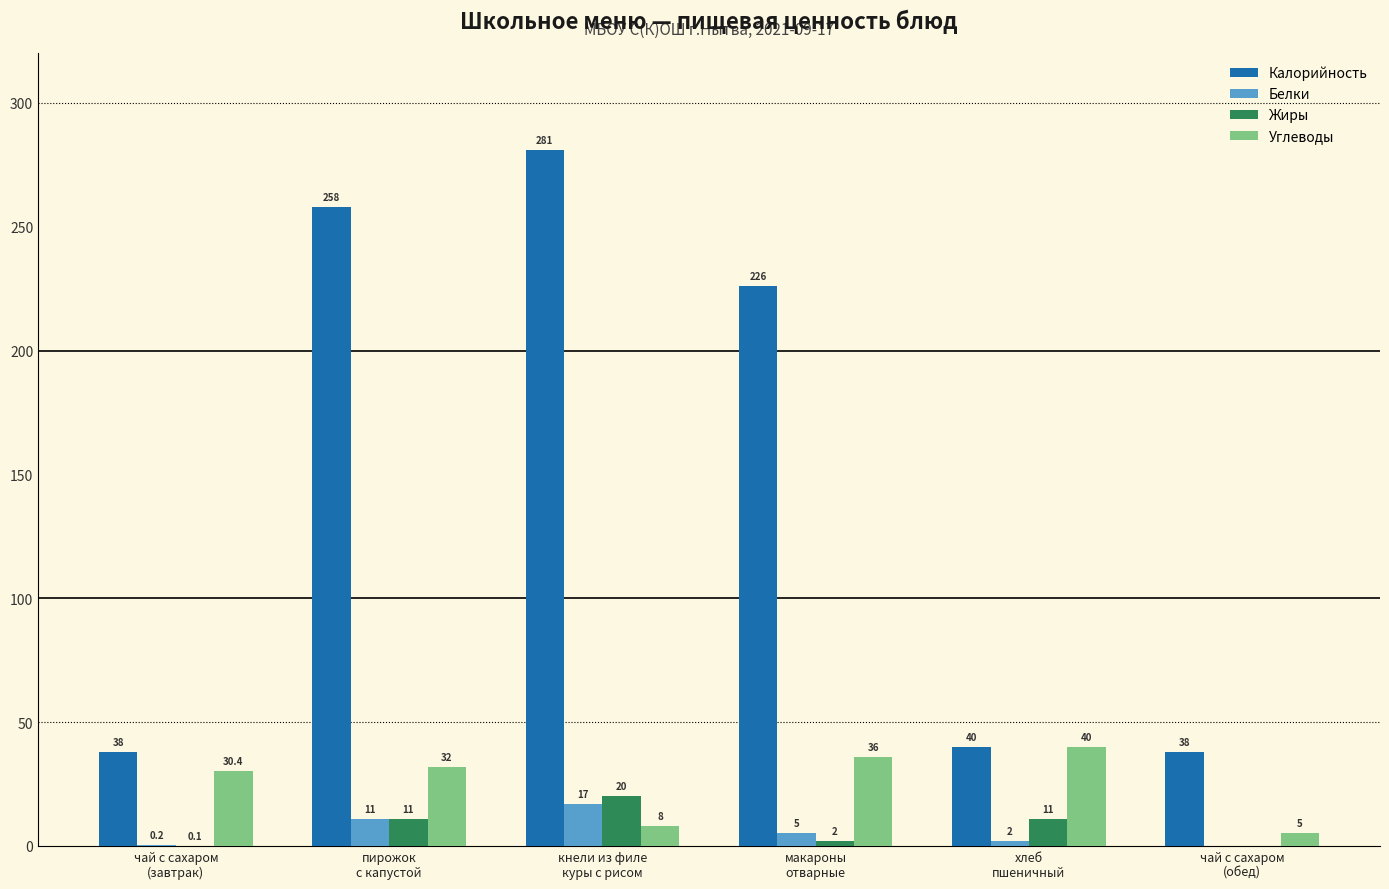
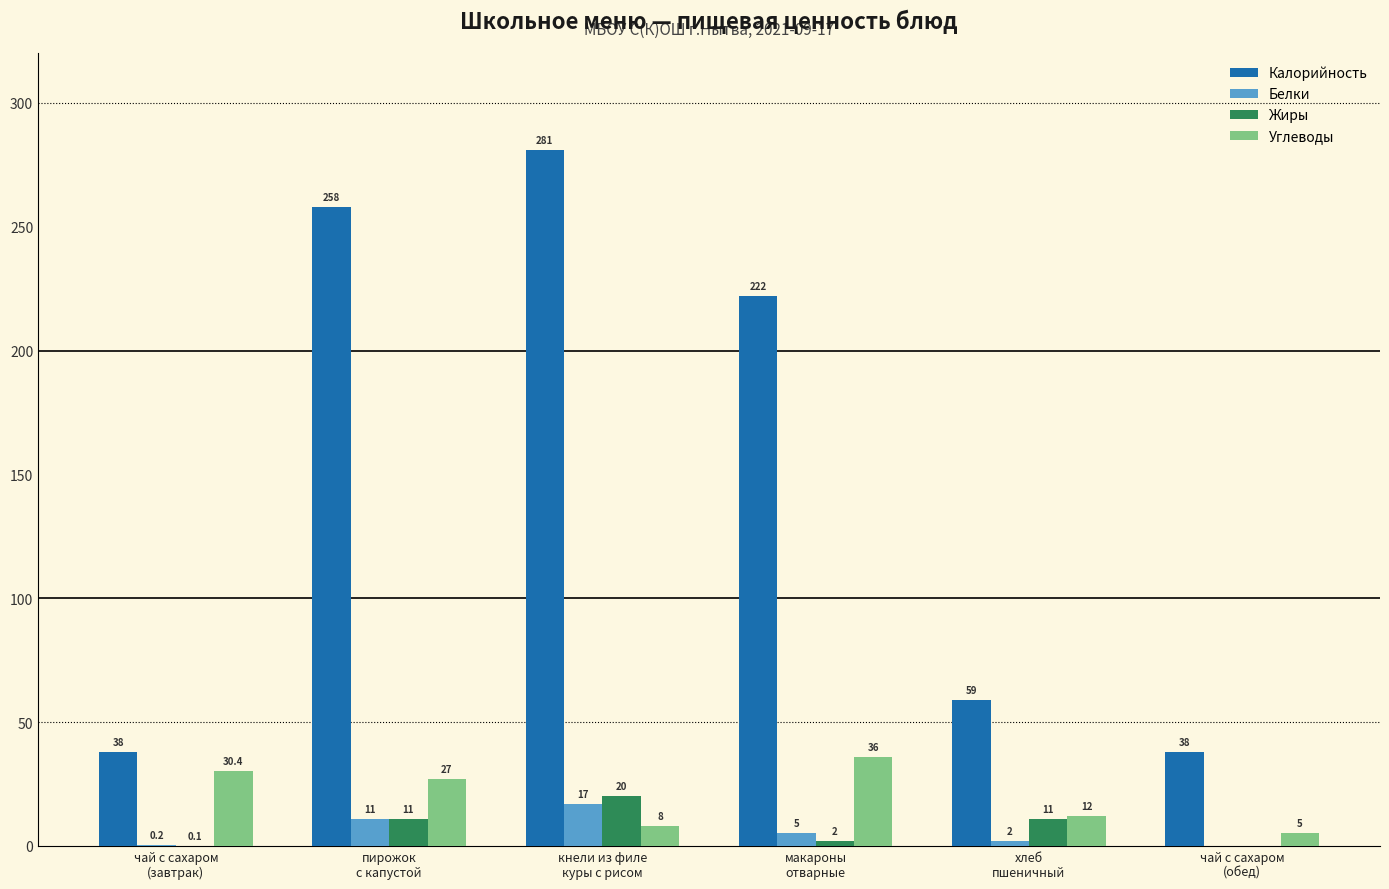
  {
    "Калорийность": {
      "чай с сахаром (завтрак)": 38,
      "пирожок с капустой": 258,
      "кнели из филе куры с рисом": 281,
-     "макароны отварные": 226,
-     "хлеб пшеничный": 40,
+     "макароны отварные": 222,
+     "хлеб пшеничный": 59,
      "чай с сахаром (обед)": 38
    },
    "Белки": {
      "чай с сахаром (завтрак)": 0.2,
      "пирожок с капустой": 11,
      "кнели из филе куры с рисом": 17,
      "макароны отварные": 5,
      "хлеб пшеничный": 2
    },
    "Жиры": {
      "чай с сахаром (завтрак)": 0.1,
      "пирожок с капустой": 11,
      "кнели из филе куры с рисом": 20,
      "макароны отварные": 2,
      "хлеб пшеничный": 11
    },
    "Углеводы": {
      "чай с сахаром (завтрак)": 30.4,
-     "пирожок с капустой": 32,
+     "пирожок с капустой": 27,
      "кнели из филе куры с рисом": 8,
      "макароны отварные": 36,
-     "хлеб пшеничный": 40,
+     "хлеб пшеничный": 12,
      "чай с сахаром (обед)": 5
    }
  }
